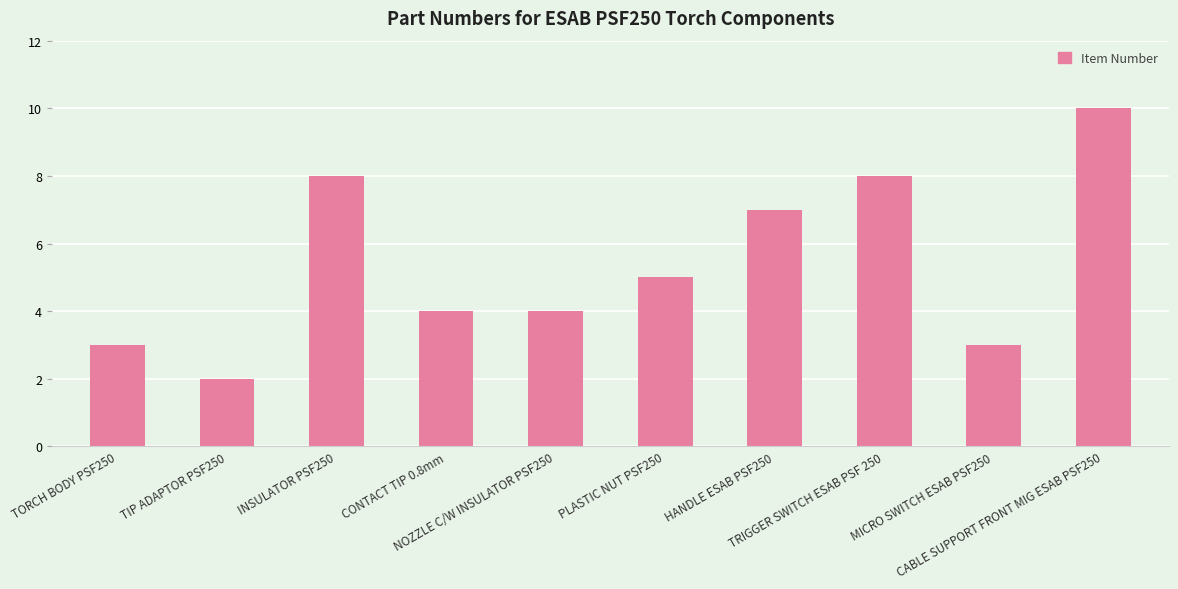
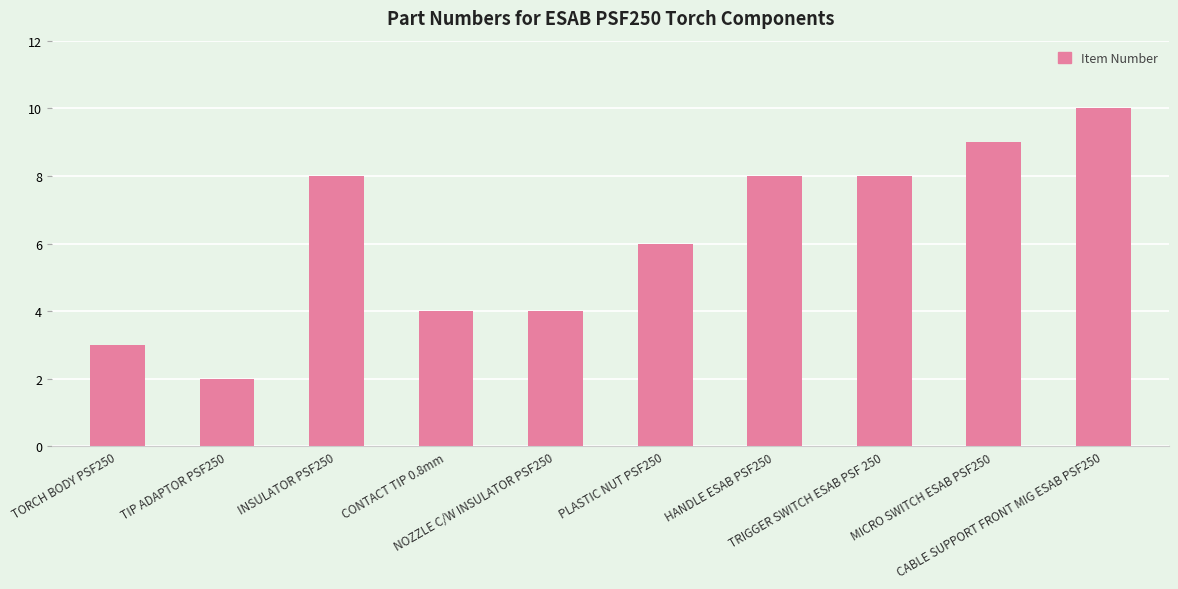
  {
    "TORCH BODY PSF250": 3,
    "TIP ADAPTOR PSF250": 2,
    "INSULATOR PSF250": 8,
    "CONTACT TIP 0.8mm": 4,
    "NOZZLE C/W INSULATOR PSF250": 4,
-   "PLASTIC NUT PSF250": 5,
-   "HANDLE ESAB PSF250": 7,
+   "PLASTIC NUT PSF250": 6,
+   "HANDLE ESAB PSF250": 8,
    "TRIGGER SWITCH ESAB PSF 250": 8,
-   "MICRO SWITCH ESAB PSF250": 3,
+   "MICRO SWITCH ESAB PSF250": 9,
    "CABLE SUPPORT FRONT MIG ESAB PSF250": 10
  }
